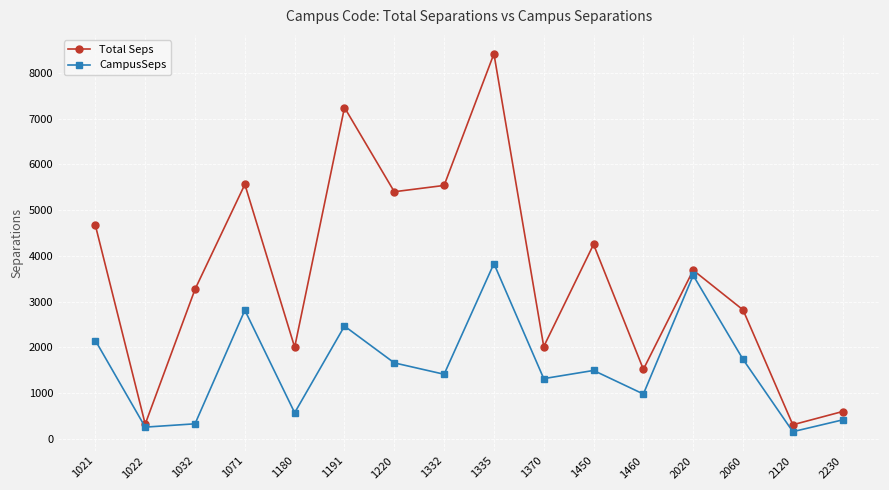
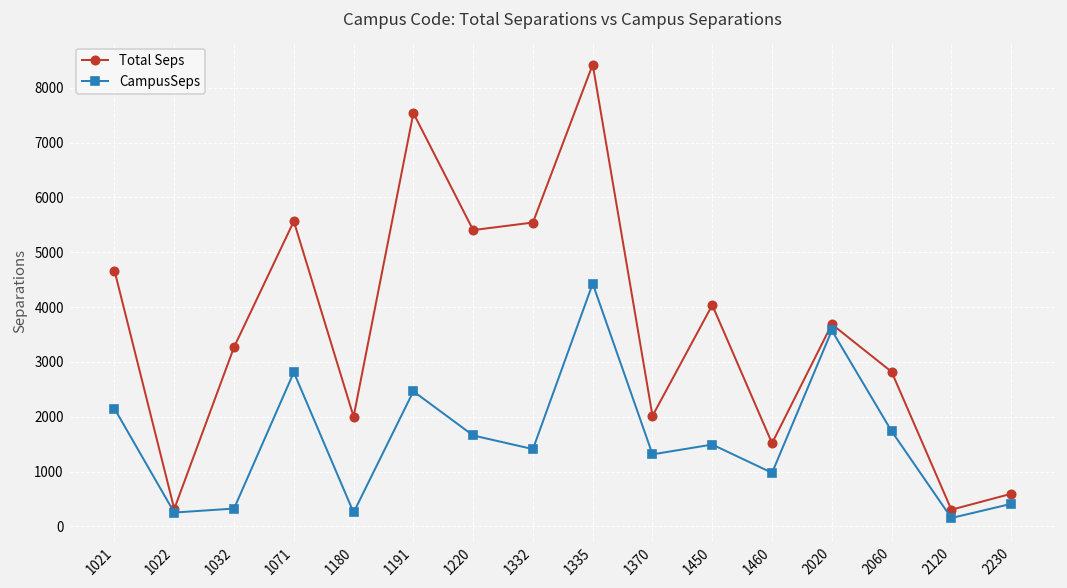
  {
    "Total Seps": {
      "1021": 4700,
      "1022": 300,
      "1032": 3300,
      "1071": 5600,
      "1180": 2000,
-     "1191": 7200,
+     "1191": 7500,
      "1220": 5400,
      "1332": 5500,
      "1335": 8400,
      "1370": 2000,
-     "1450": 4300,
+     "1450": 4000,
      "1460": 1500,
      "2020": 3700,
      "2060": 2800,
      "2120": 300,
      "2230": 600
    },
    "CampusSeps": {
      "1021": 2100,
      "1022": 300,
      "1032": 300,
      "1071": 2800,
-     "1180": 600,
+     "1180": 300,
      "1191": 2500,
      "1220": 1700,
      "1332": 1400,
-     "1335": 3800,
+     "1335": 4400,
      "1370": 1300,
      "1450": 1500,
      "1460": 1000,
      "2020": 3600,
      "2060": 1700,
      "2120": 200,
      "2230": 400
    }
  }
